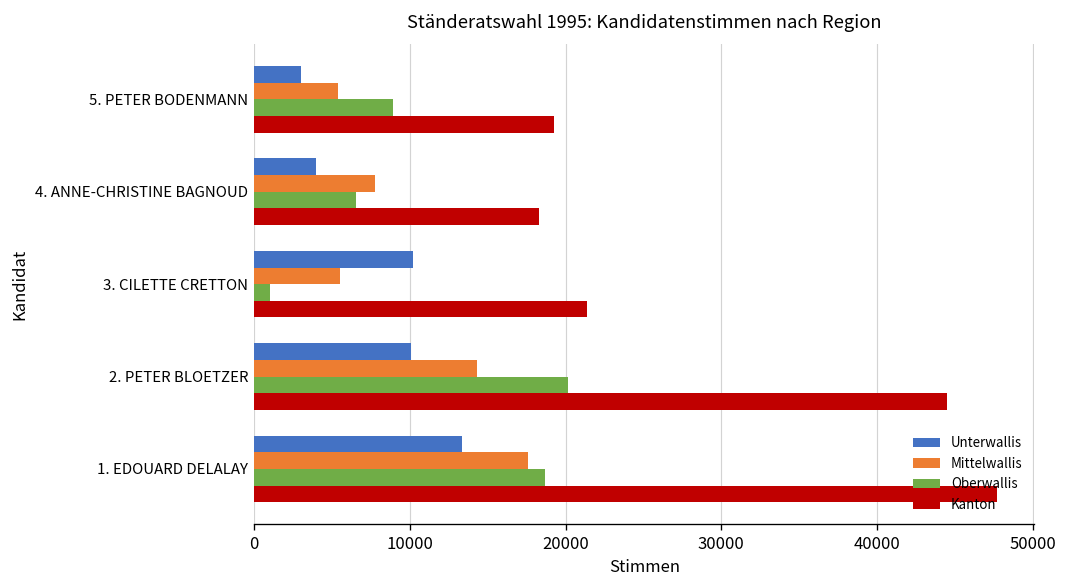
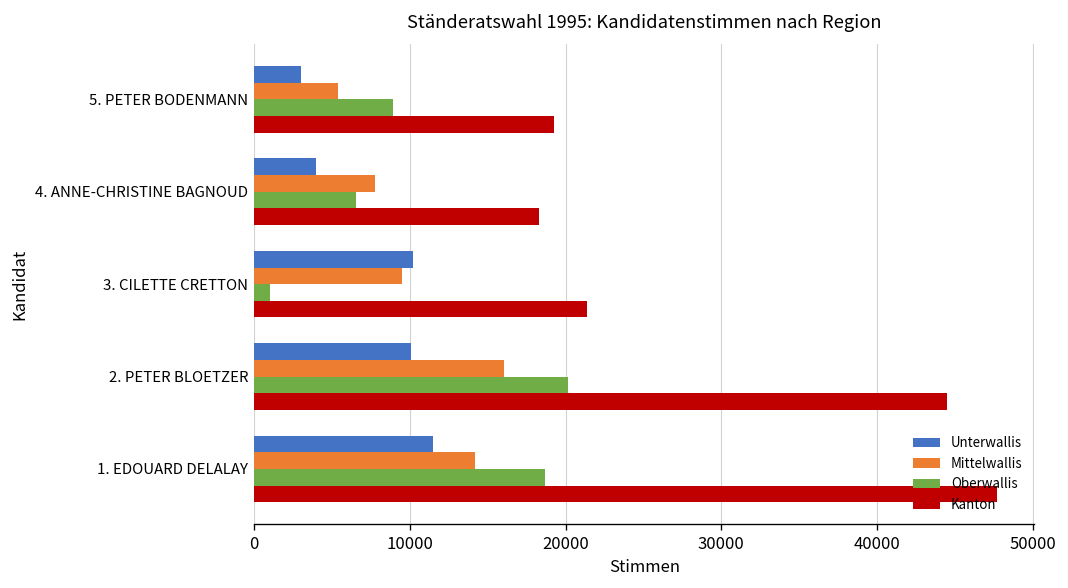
  {
    "Unterwallis": {
      "5. PETER BODENMANN": 3000,
      "4. ANNE-CHRISTINE BAGNOUD": 4000,
      "3. CILETTE CRETTON": 10200,
      "2. PETER BLOETZER": 10100,
-     "1. EDOUARD DELALAY": 13300
+     "1. EDOUARD DELALAY": 11500
    },
    "Mittelwallis": {
      "5. PETER BODENMANN": 5400,
      "4. ANNE-CHRISTINE BAGNOUD": 7800,
-     "3. CILETTE CRETTON": 5500,
-     "2. PETER BLOETZER": 14300,
-     "1. EDOUARD DELALAY": 17600
+     "3. CILETTE CRETTON": 9500,
+     "2. PETER BLOETZER": 16000,
+     "1. EDOUARD DELALAY": 14200
    },
    "Oberwallis": {
      "5. PETER BODENMANN": 8900,
      "4. ANNE-CHRISTINE BAGNOUD": 6500,
      "3. CILETTE CRETTON": 1000,
      "2. PETER BLOETZER": 20100,
      "1. EDOUARD DELALAY": 18700
    },
    "Kanton": {
      "5. PETER BODENMANN": 19200,
      "4. ANNE-CHRISTINE BAGNOUD": 18300,
      "3. CILETTE CRETTON": 21400,
      "2. PETER BLOETZER": 44500,
      "1. EDOUARD DELALAY": 47700
    }
  }
